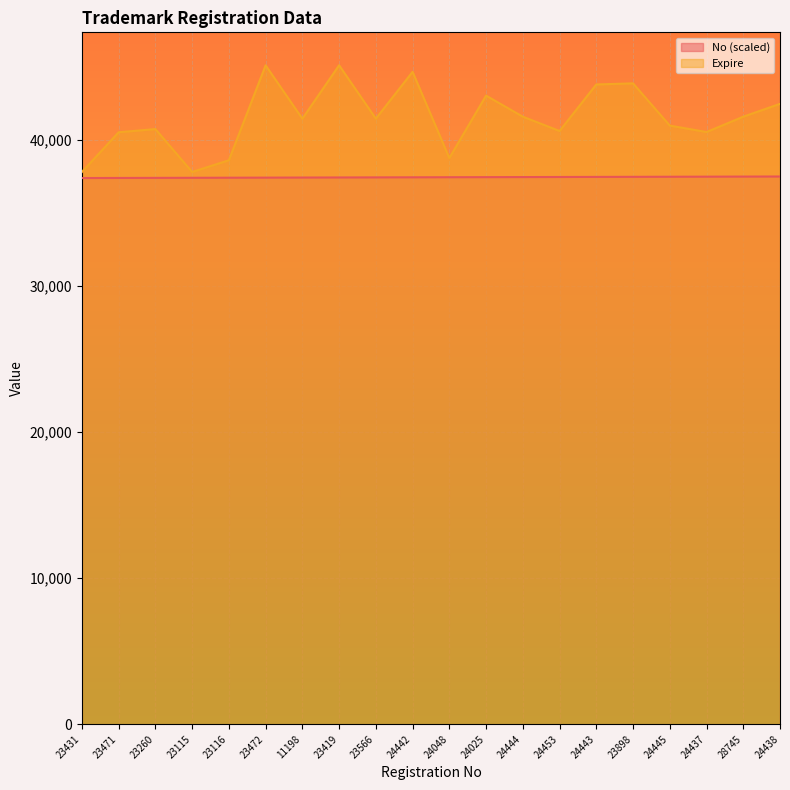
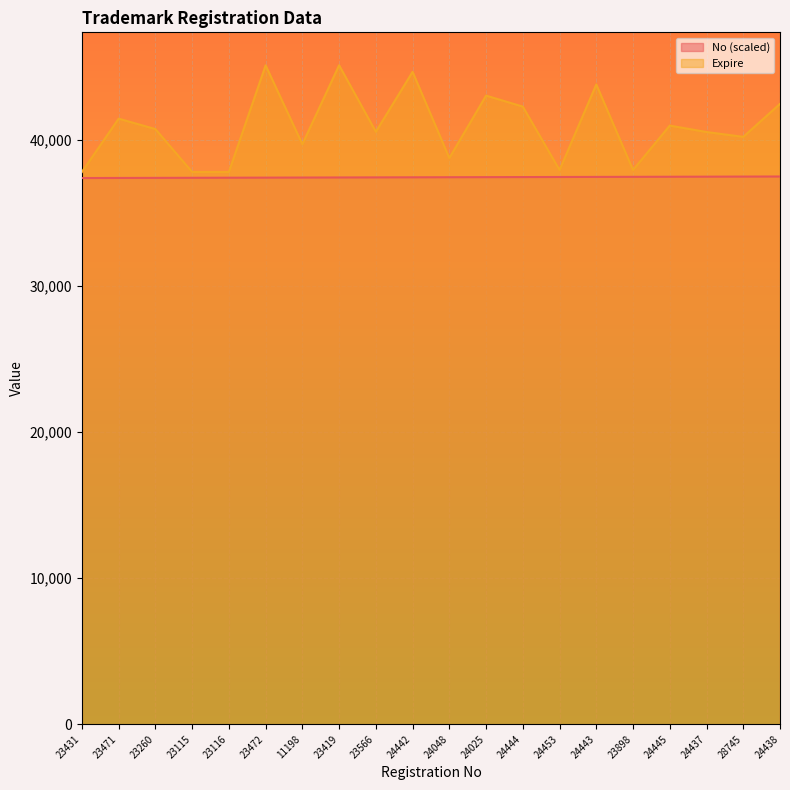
  {
    "No (scaled)": {
      "23431": "37,400",
      "23471": "37,400",
      "23260": "37,400",
      "23115": "37,400",
      "23116": "37,400",
      "23472": "37,400",
      "11198": "37,400",
      "23419": "37,400",
      "23566": "37,400",
      "24442": "37,500",
      "24048": "37,500",
      "24025": "37,500",
      "24444": "37,500",
      "24453": "37,500",
      "24443": "37,500",
      "23898": "37,500",
      "24445": "37,500",
      "24437": "37,500",
      "28745": "37,500",
      "24438": "37,500"
    },
    "Expire": {
      "23431": "37,800",
-     "23471": "40,500",
+     "23471": "41,500",
      "23260": "40,800",
      "23115": "37,800",
-     "23116": "38,600",
+     "23116": "37,800",
      "23472": "45,100",
-     "11198": "41,500",
+     "11198": "39,700",
      "23419": "45,100",
-     "23566": "41,500",
+     "23566": "40,600",
      "24442": "44,700",
      "24048": "38,800",
      "24025": "43,000",
-     "24444": "41,600",
-     "24453": "40,600",
+     "24444": "42,300",
+     "24453": "38,000",
      "24443": "43,800",
-     "23898": "43,900",
+     "23898": "38,000",
      "24445": "41,000",
      "24437": "40,600",
-     "28745": "41,600",
+     "28745": "40,200",
      "24438": "42,500"
    }
  }
